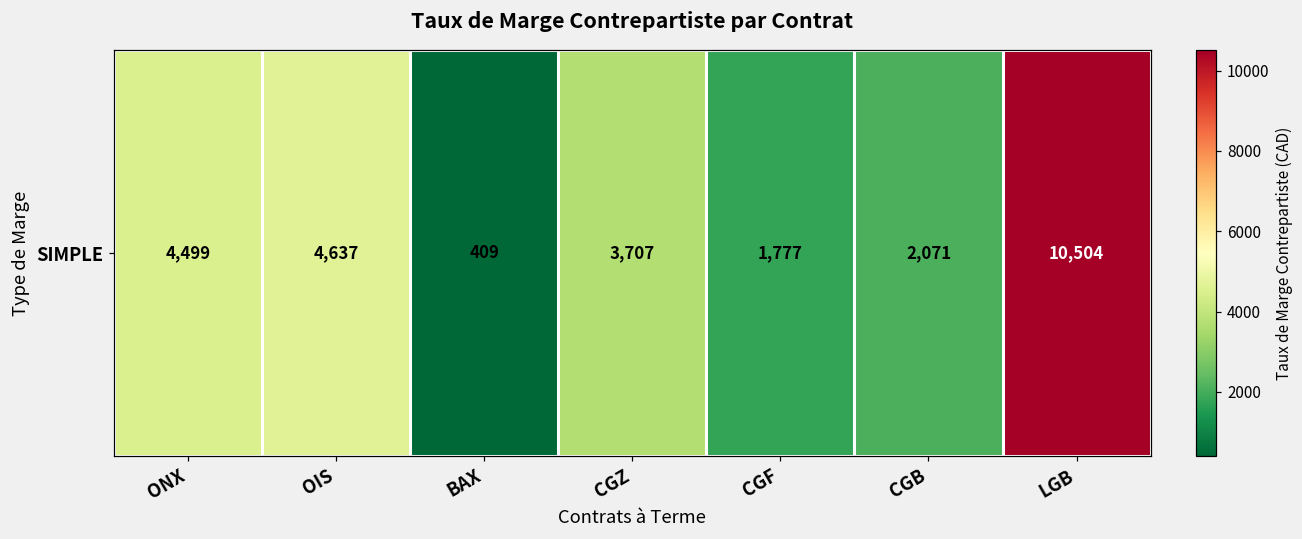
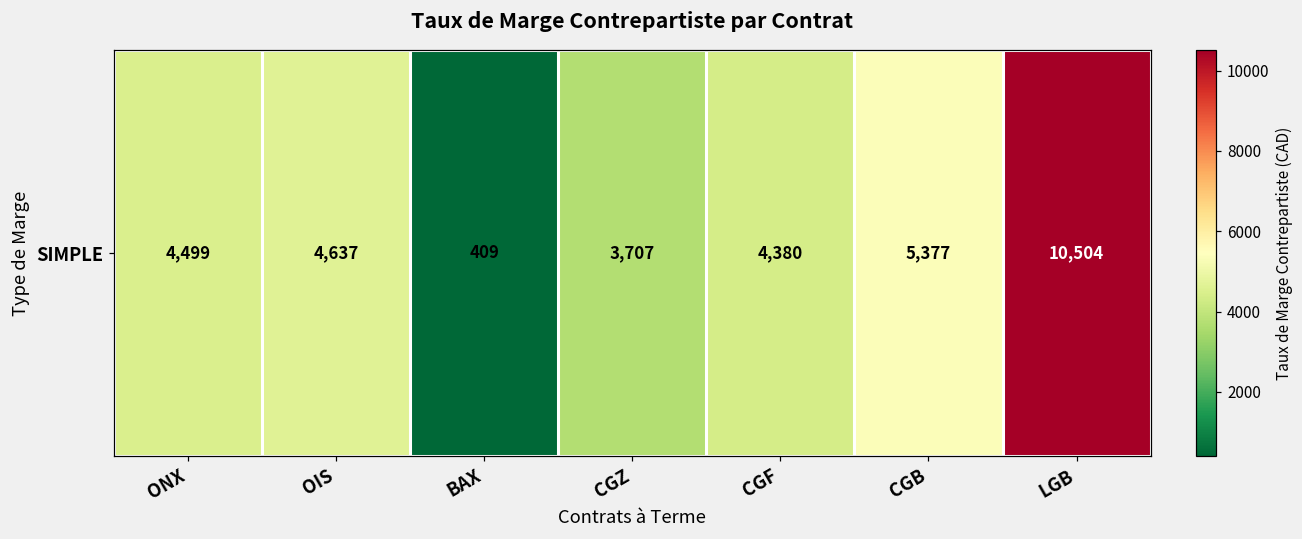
  {
    "SIMPLE": {
      "ONX": "4,499",
      "OIS": "4,637",
      "BAX": "409",
      "CGZ": "3,707",
-     "CGF": "1,777",
-     "CGB": "2,071",
+     "CGF": "4,380",
+     "CGB": "5,377",
      "LGB": "10,504"
    }
  }
